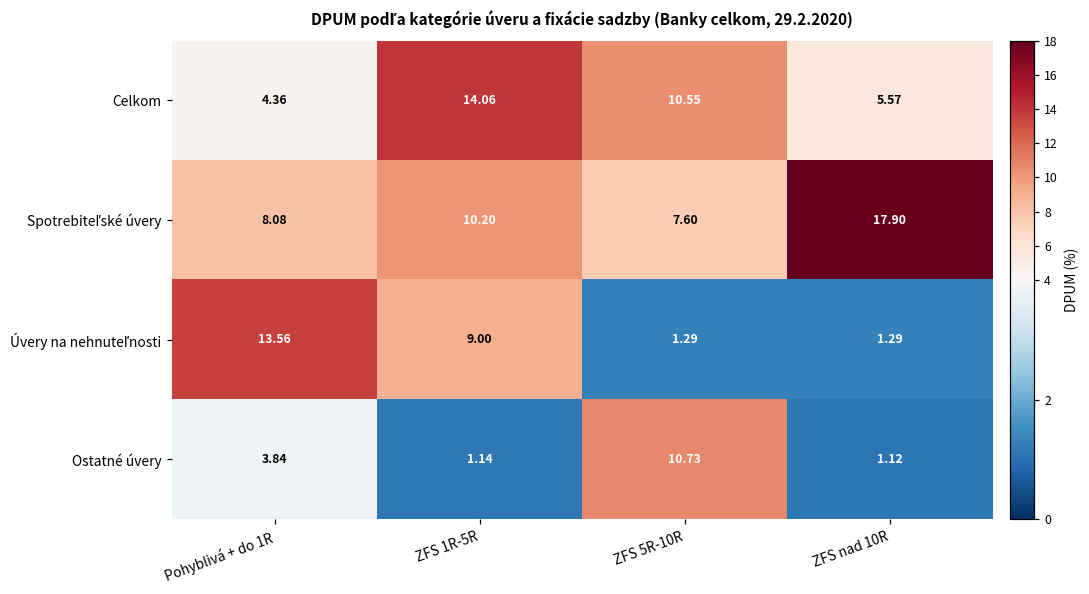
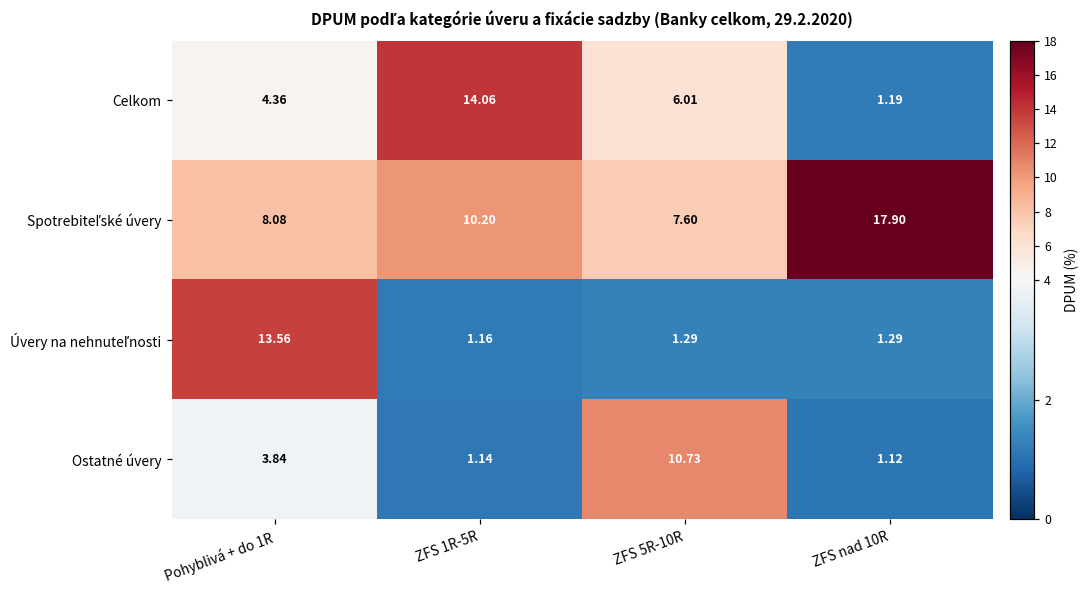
  {
    "Celkom": {
      "Pohyblivá + do 1R": 4.36,
      "ZFS 1R-5R": 14.06,
-     "ZFS 5R-10R": 10.55,
-     "ZFS nad 10R": 5.57
+     "ZFS 5R-10R": 6.01,
+     "ZFS nad 10R": 1.19
    },
    "Spotrebiteľské úvery": {
      "Pohyblivá + do 1R": 8.08,
      "ZFS 1R-5R": 10.20,
      "ZFS 5R-10R": 7.60,
      "ZFS nad 10R": 17.90
    },
    "Úvery na nehnuteľnosti": {
      "Pohyblivá + do 1R": 13.56,
-     "ZFS 1R-5R": 9.00,
+     "ZFS 1R-5R": 1.16,
      "ZFS 5R-10R": 1.29,
      "ZFS nad 10R": 1.29
    },
    "Ostatné úvery": {
      "Pohyblivá + do 1R": 3.84,
      "ZFS 1R-5R": 1.14,
      "ZFS 5R-10R": 10.73,
      "ZFS nad 10R": 1.12
    }
  }
